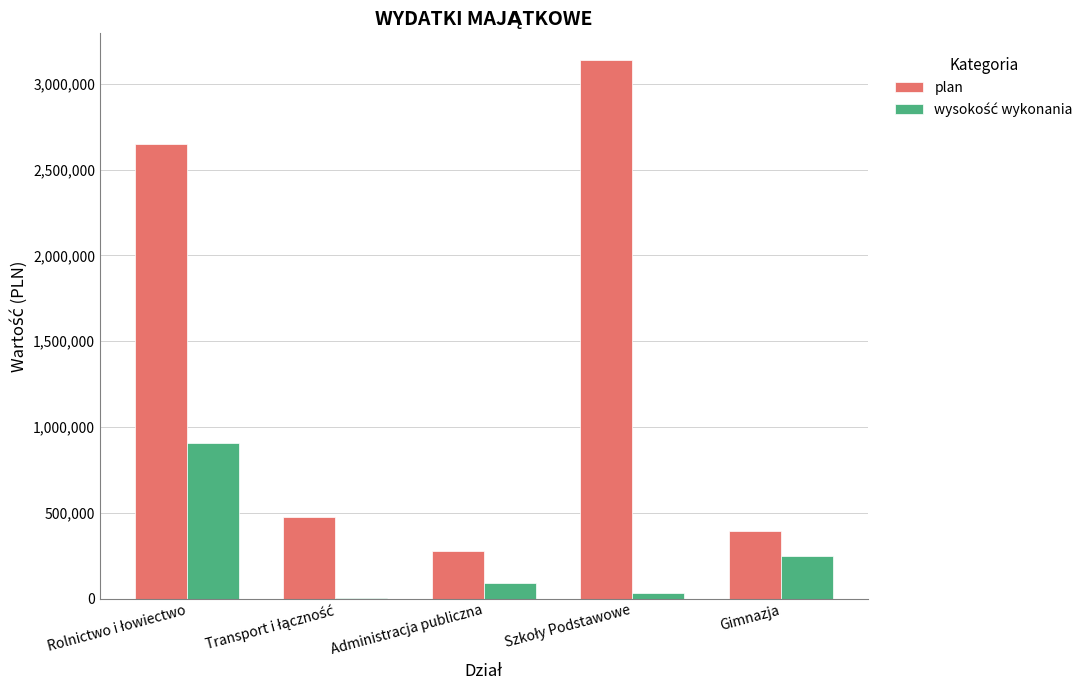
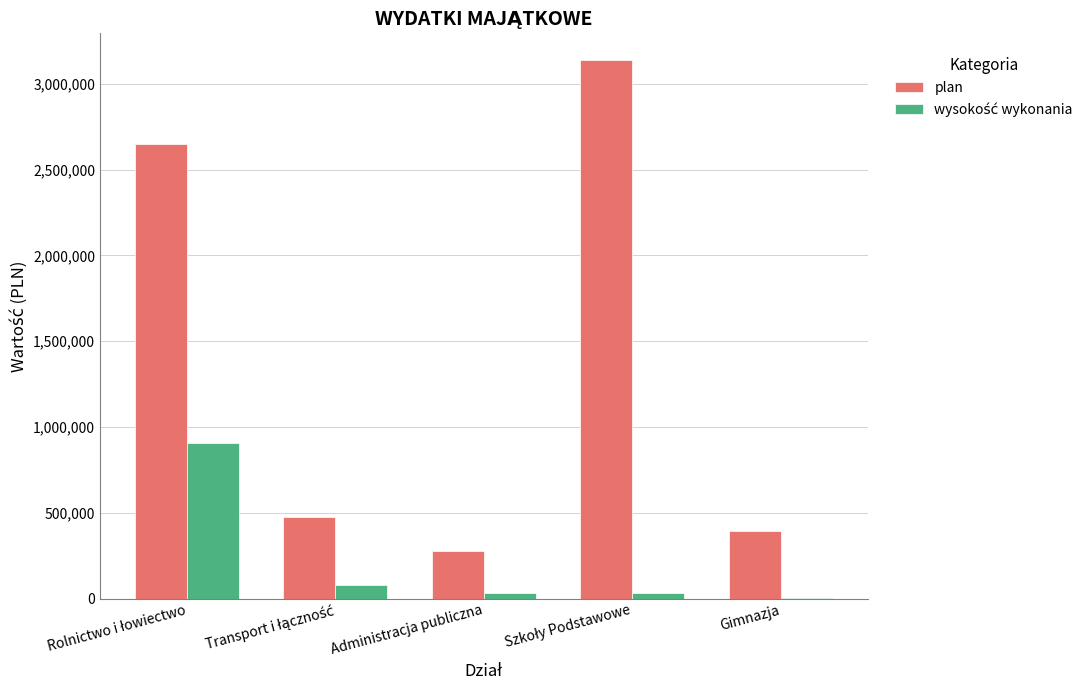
  {
    "plan": {
      "Rolnictwo i łowiectwo": "2,650,000",
      "Transport i łączność": "480,000",
      "Administracja publiczna": "280,000",
      "Szkoły Podstawowe": "3,140,000",
      "Gimnazja": "390,000"
    },
    "wysokość wykonania": {
      "Rolnictwo i łowiectwo": "910,000",
-     "Transport i łączność": "0",
-     "Administracja publiczna": "90,000",
+     "Transport i łączność": "80,000",
+     "Administracja publiczna": "30,000",
      "Szkoły Podstawowe": "30,000",
-     "Gimnazja": "250,000"
+     "Gimnazja": "0"
    }
  }
